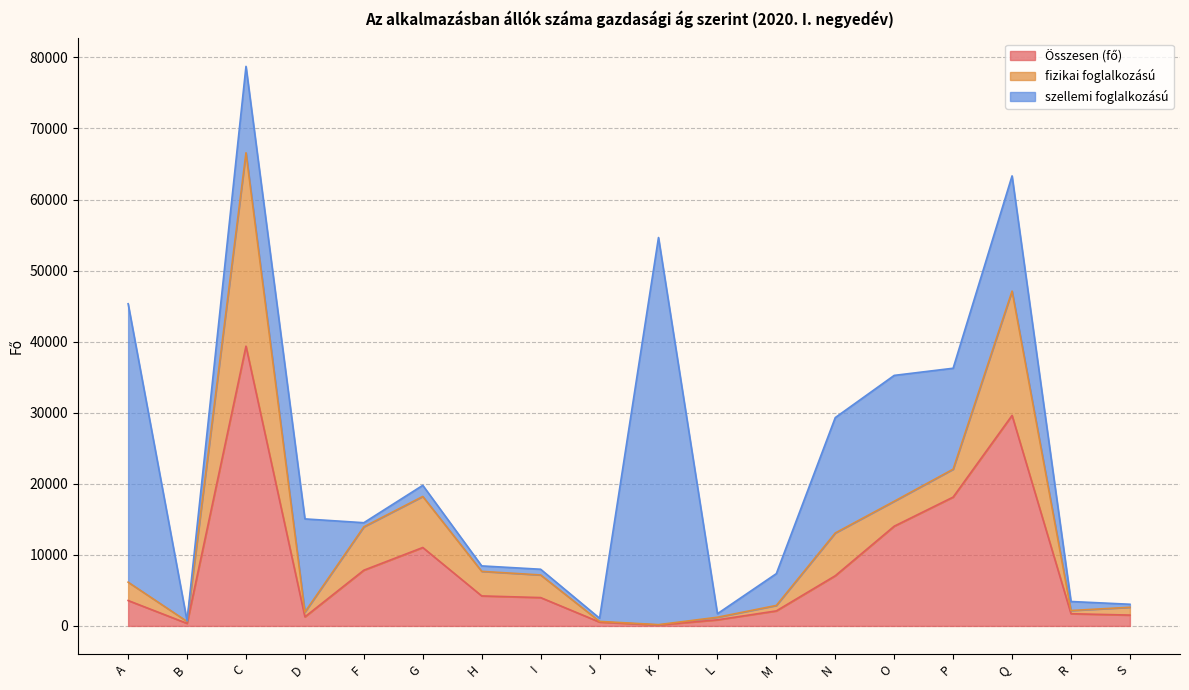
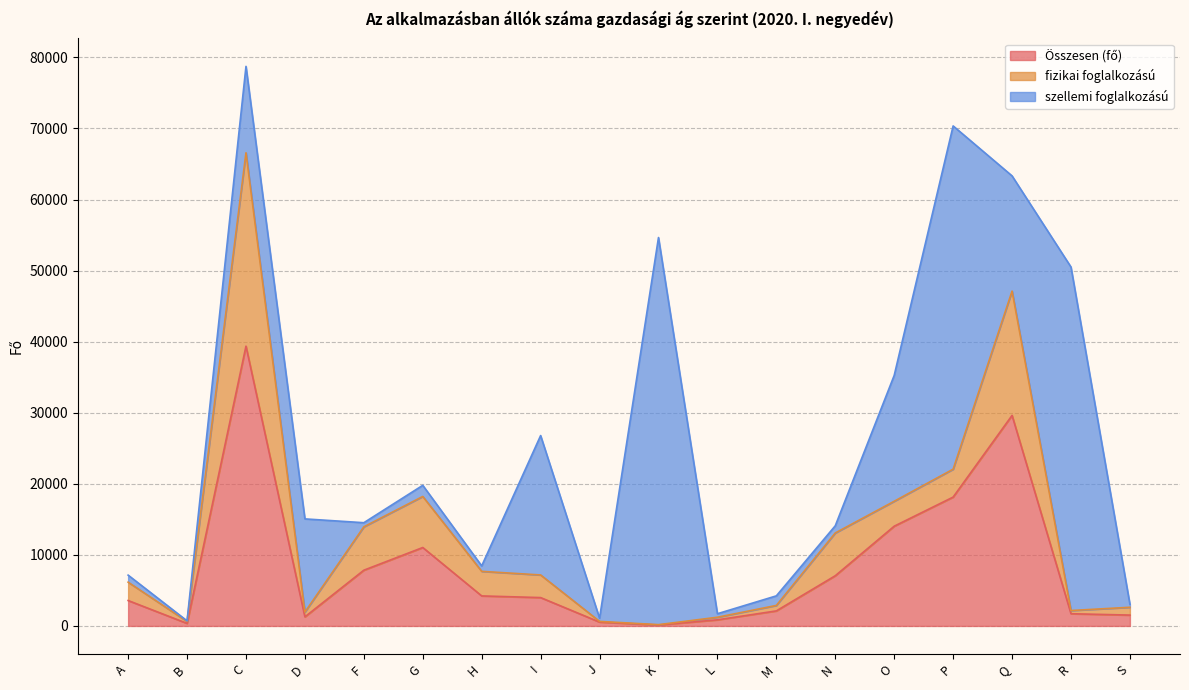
  {
    "szellemi foglalkozású": {
-     "A": 39000,
+     "A": 1000,
      "C": 12000,
      "D": 13000,
      "F": 1000,
      "G": 2000,
      "H": 1000,
-     "I": 1000,
+     "I": 20000,
      "J": 0,
      "K": 54000,
      "L": 0,
-     "M": 4000,
-     "N": 16000,
+     "M": 1000,
+     "N": 1000,
      "O": 18000,
-     "P": 14000,
+     "P": 48000,
      "Q": 16000,
-     "R": 1000,
+     "R": 48000,
      "S": 0
    }
  }
